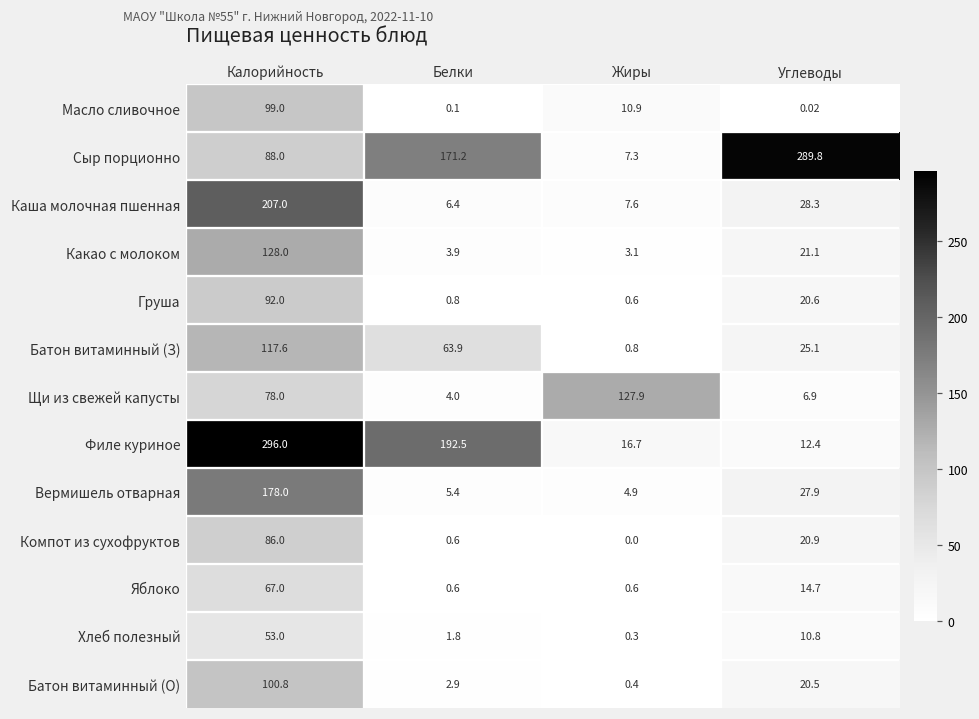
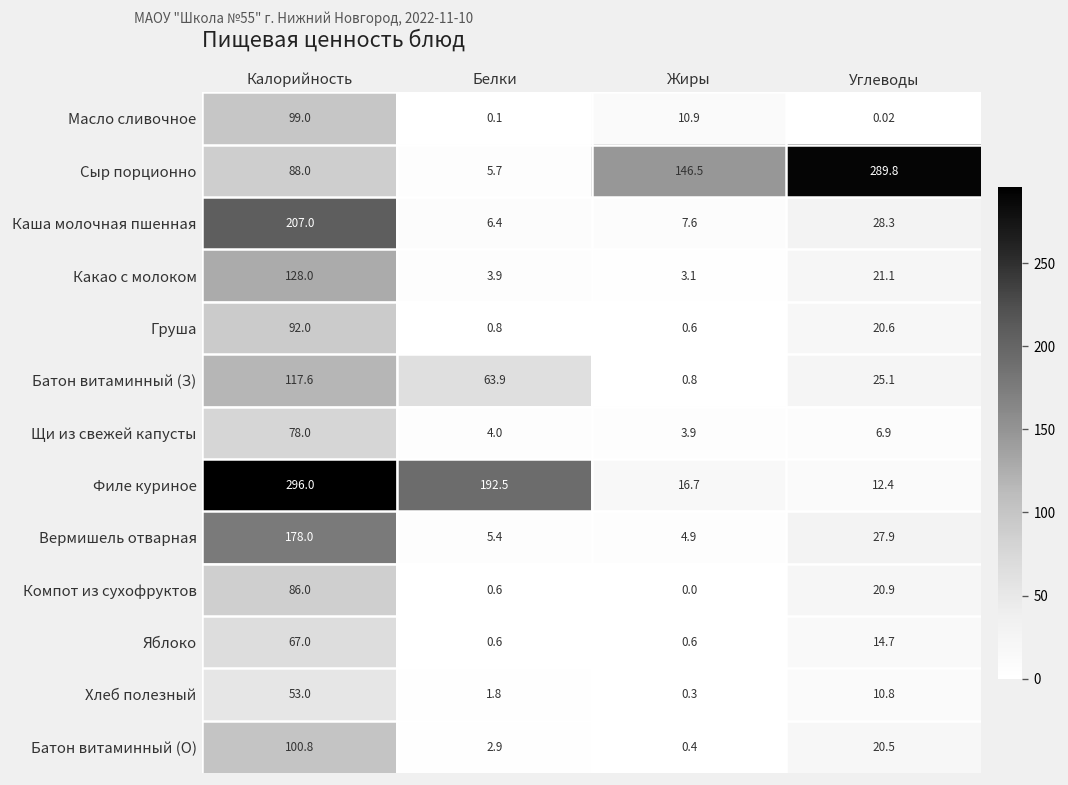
  {
    "Масло сливочное": {
      "Калорийность": 99.0,
      "Белки": 0.1,
      "Жиры": 10.9,
      "Углеводы": 0.02
    },
    "Сыр порционно": {
      "Калорийность": 88.0,
-     "Белки": 171.2,
-     "Жиры": 7.3,
+     "Белки": 5.7,
+     "Жиры": 146.5,
      "Углеводы": 289.8
    },
    "Каша молочная пшенная": {
      "Калорийность": 207.0,
      "Белки": 6.4,
      "Жиры": 7.6,
      "Углеводы": 28.3
    },
    "Какао с молоком": {
      "Калорийность": 128.0,
      "Белки": 3.9,
      "Жиры": 3.1,
      "Углеводы": 21.1
    },
    "Груша": {
      "Калорийность": 92.0,
      "Белки": 0.8,
      "Жиры": 0.6,
      "Углеводы": 20.6
    },
    "Батон витаминный (З)": {
      "Калорийность": 117.6,
      "Белки": 63.9,
      "Жиры": 0.8,
      "Углеводы": 25.1
    },
    "Щи из свежей капусты": {
      "Калорийность": 78.0,
      "Белки": 4.0,
-     "Жиры": 127.9,
+     "Жиры": 3.9,
      "Углеводы": 6.9
    },
    "Филе куриное": {
      "Калорийность": 296.0,
      "Белки": 192.5,
      "Жиры": 16.7,
      "Углеводы": 12.4
    },
    "Вермишель отварная": {
      "Калорийность": 178.0,
      "Белки": 5.4,
      "Жиры": 4.9,
      "Углеводы": 27.9
    },
    "Компот из сухофруктов": {
      "Калорийность": 86.0,
      "Белки": 0.6,
      "Жиры": 0.0,
      "Углеводы": 20.9
    },
    "Яблоко": {
      "Калорийность": 67.0,
      "Белки": 0.6,
      "Жиры": 0.6,
      "Углеводы": 14.7
    },
    "Хлеб полезный": {
      "Калорийность": 53.0,
      "Белки": 1.8,
      "Жиры": 0.3,
      "Углеводы": 10.8
    },
    "Батон витаминный (О)": {
      "Калорийность": 100.8,
      "Белки": 2.9,
      "Жиры": 0.4,
      "Углеводы": 20.5
    }
  }
